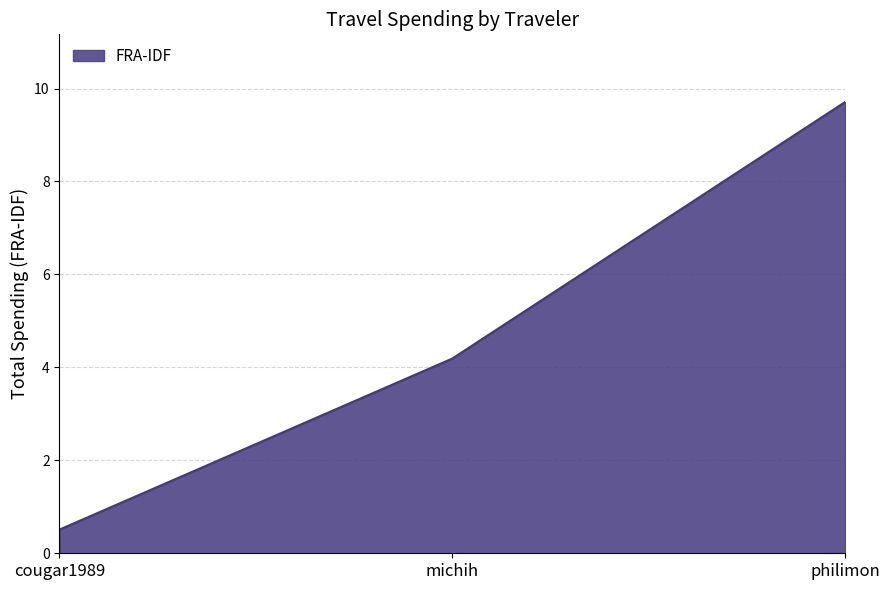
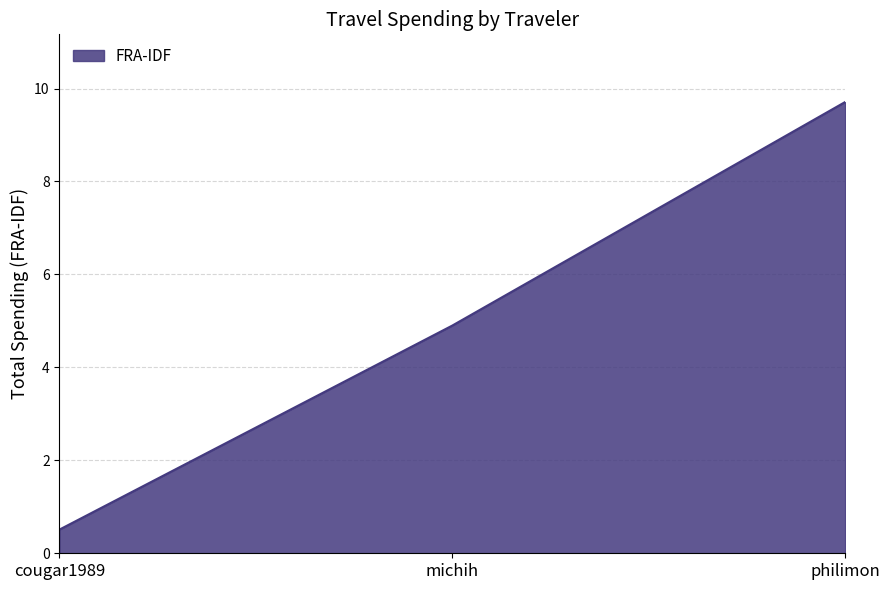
  {
    "cougar1989": 0.5,
-   "michih": 4.2,
+   "michih": 4.9,
    "philimon": 9.7
  }
